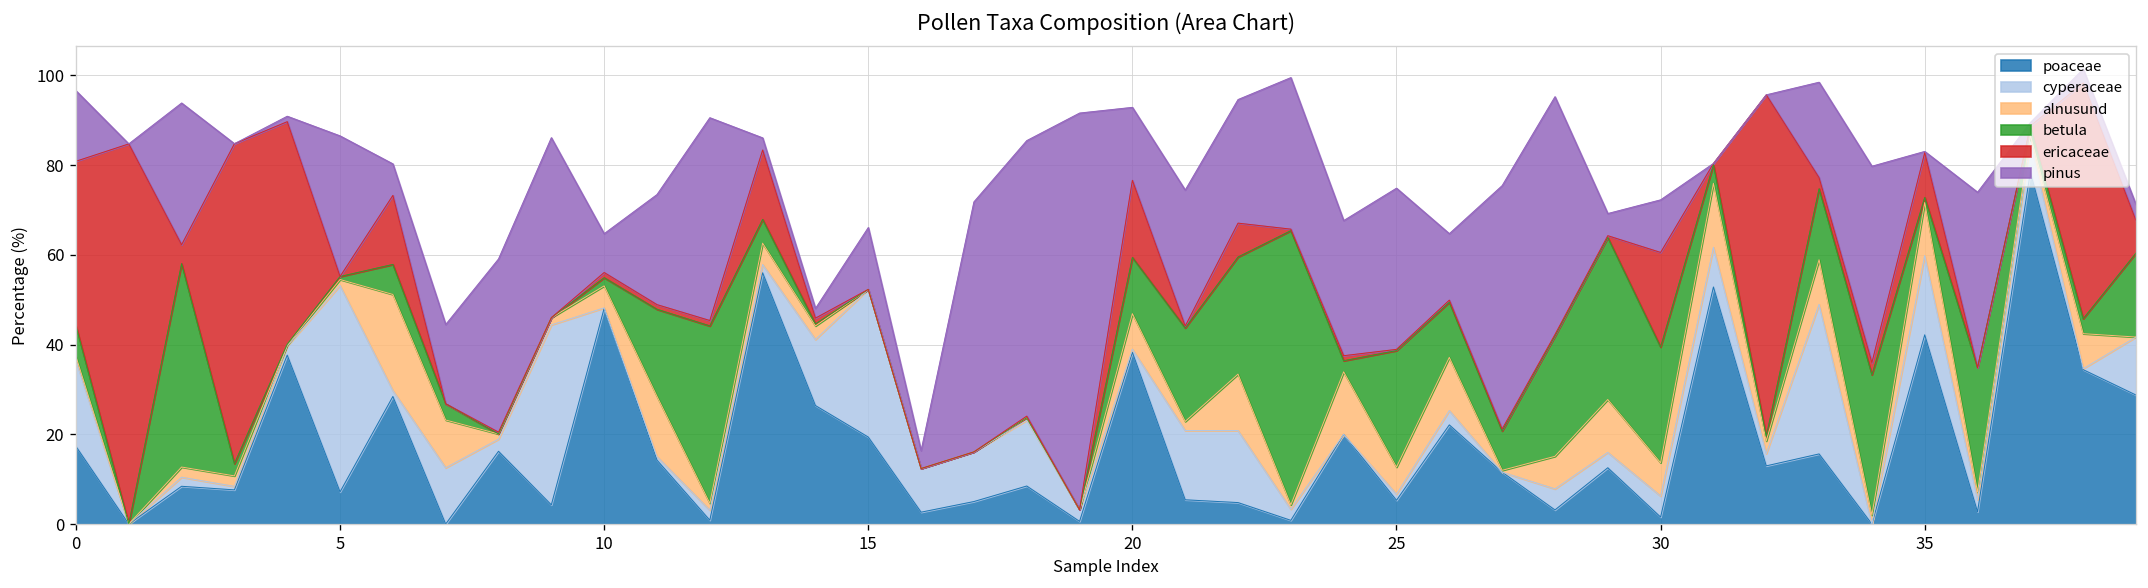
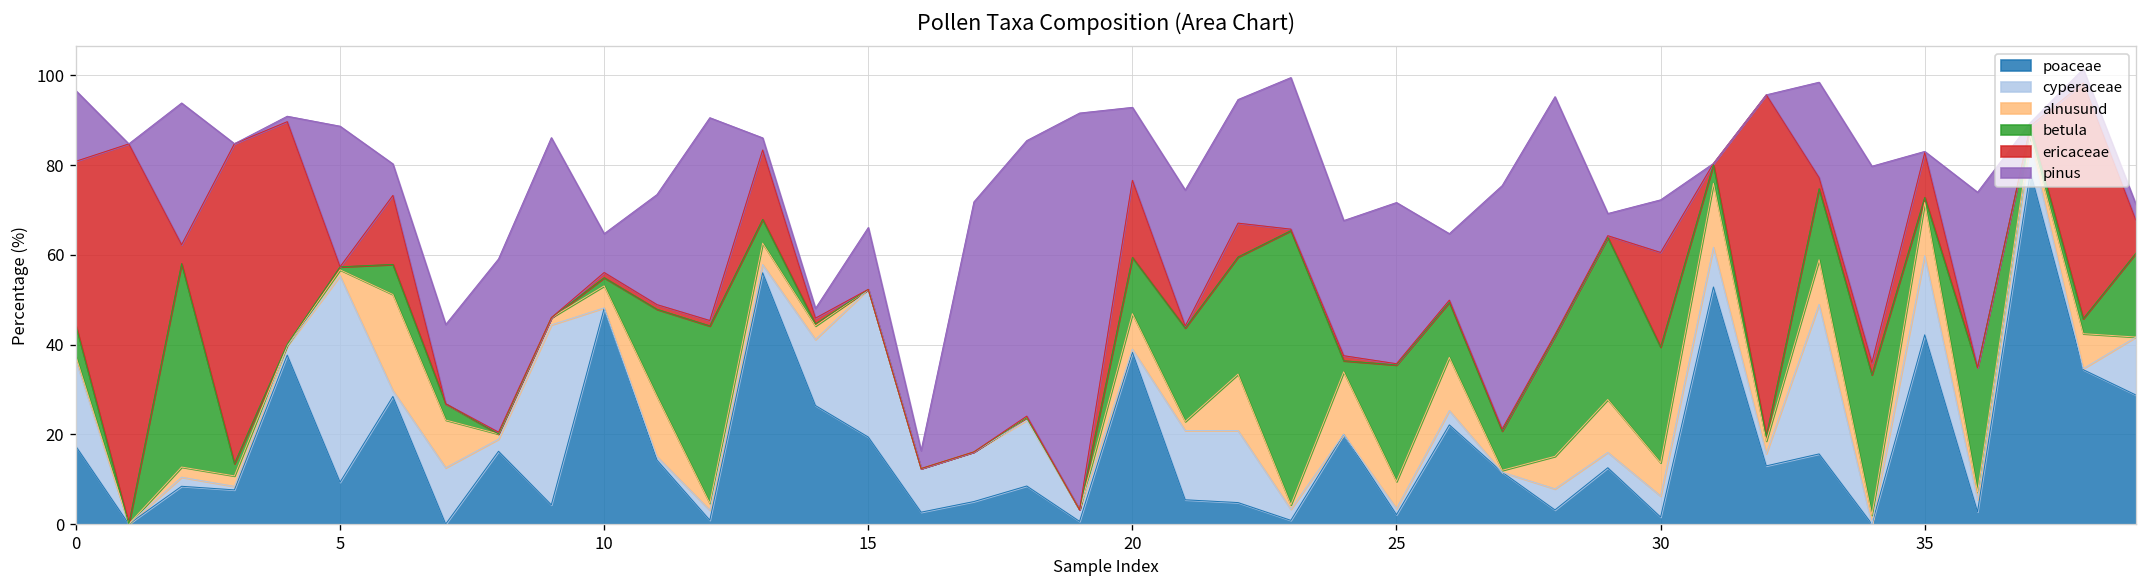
  {
    "poaceae": {
      "0": 17,
-     "5": 7,
+     "5": 9,
      "15": 19,
      "20": 38,
-     "25": 5,
+     "25": 2,
      "30": 2,
      "35": 42
    },
    "cyperaceae": {
      "0": 19,
      "5": 46,
      "20": 1,
      "25": 1,
      "30": 5,
      "35": 18
    },
    "alnusund": {
      "0": 1,
      "10": 5,
      "20": 8,
      "25": 6,
      "30": 7,
      "35": 12
    },
    "betula": {
      "0": 7,
      "10": 2,
      "20": 13,
      "30": 26,
      "35": 1
    },
    "ericaceae": {
      "0": 37,
      "10": 1,
      "20": 17,
      "30": 21
    },
    "pinus": {
      "0": 16,
      "5": 31,
      "10": 9,
      "15": 14,
      "20": 16,
      "25": 36,
      "30": 12
    }
  }
